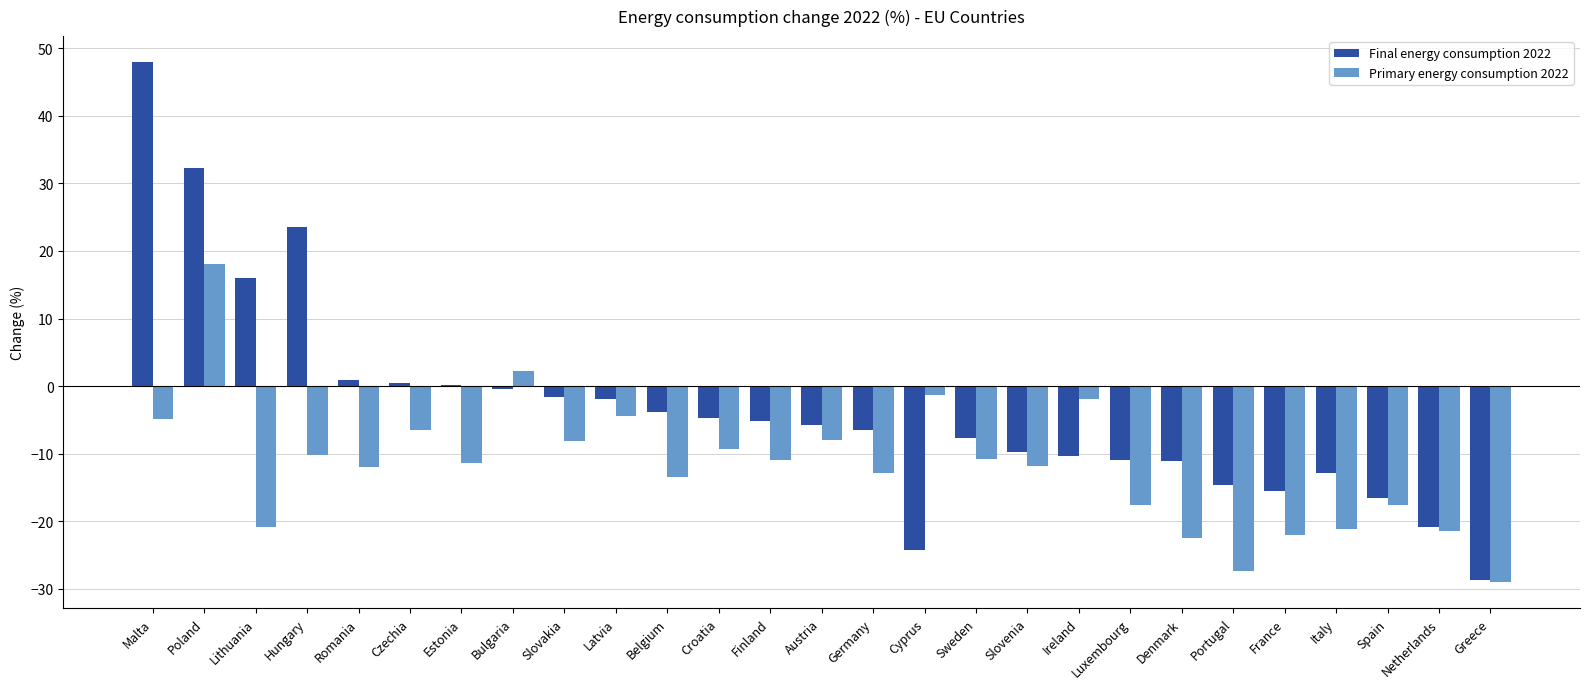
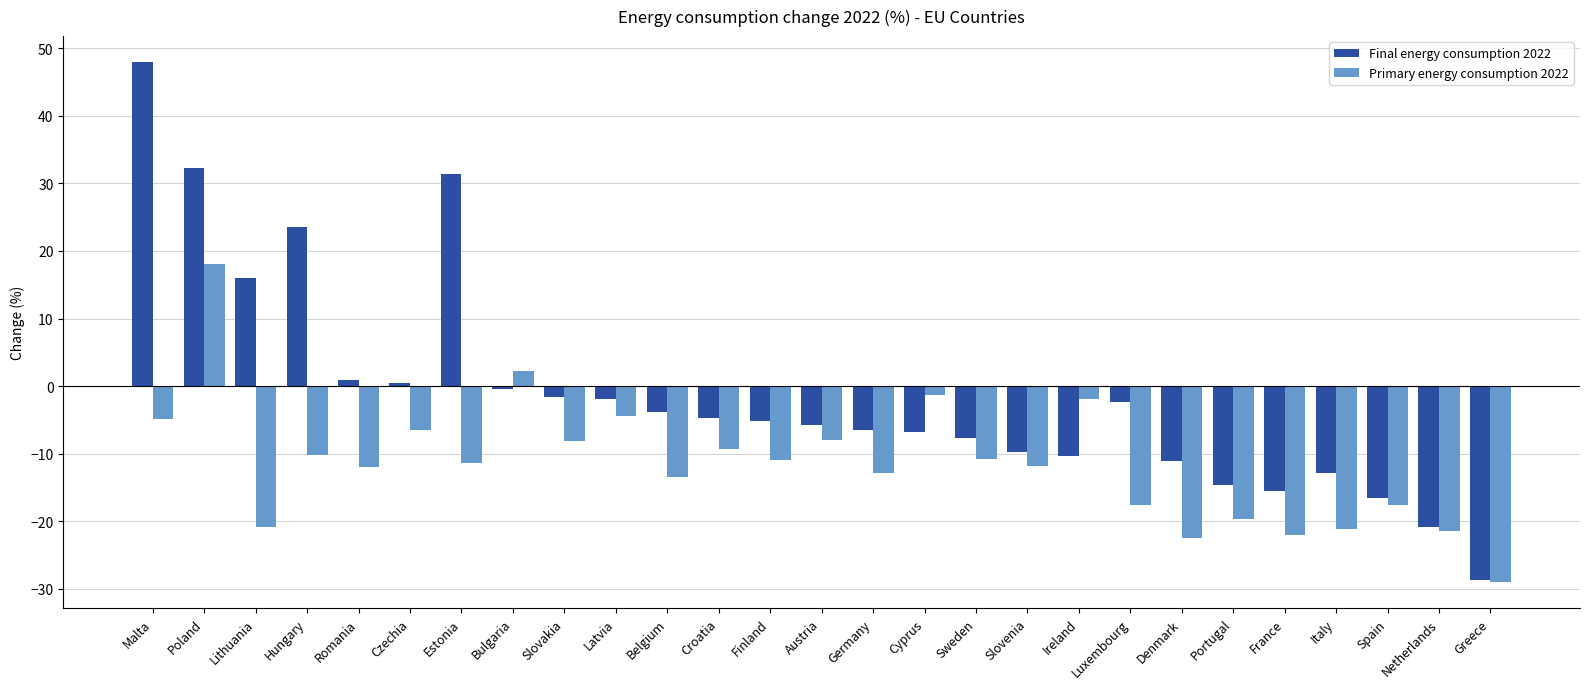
  {
    "Final energy consumption 2022": {
      "Malta": 48,
      "Poland": 32,
      "Lithuania": 16,
      "Hungary": 24,
      "Romania": 1,
      "Czechia": 0,
-     "Estonia": 0,
+     "Estonia": 31,
      "Bulgaria": 0,
      "Slovakia": -2,
      "Latvia": -2,
      "Belgium": -4,
      "Croatia": -5,
      "Finland": -5,
      "Austria": -6,
      "Germany": -6,
-     "Cyprus": -24,
+     "Cyprus": -7,
      "Sweden": -8,
      "Slovenia": -10,
      "Ireland": -10,
-     "Luxembourg": -11,
+     "Luxembourg": -2,
      "Denmark": -11,
      "Portugal": -15,
      "France": -15,
      "Italy": -13,
      "Spain": -16,
      "Netherlands": -21,
      "Greece": -29
    },
    "Primary energy consumption 2022": {
      "Malta": -5,
      "Poland": 18,
      "Lithuania": -21,
      "Hungary": -10,
      "Romania": -12,
      "Czechia": -7,
      "Estonia": -11,
      "Bulgaria": 2,
      "Slovakia": -8,
      "Latvia": -4,
      "Belgium": -13,
      "Croatia": -9,
      "Finland": -11,
      "Austria": -8,
      "Germany": -13,
      "Cyprus": -1,
      "Sweden": -11,
      "Slovenia": -12,
      "Ireland": -2,
      "Luxembourg": -18,
      "Denmark": -22,
-     "Portugal": -27,
+     "Portugal": -20,
      "France": -22,
      "Italy": -21,
      "Spain": -18,
      "Netherlands": -21,
      "Greece": -29
    }
  }
